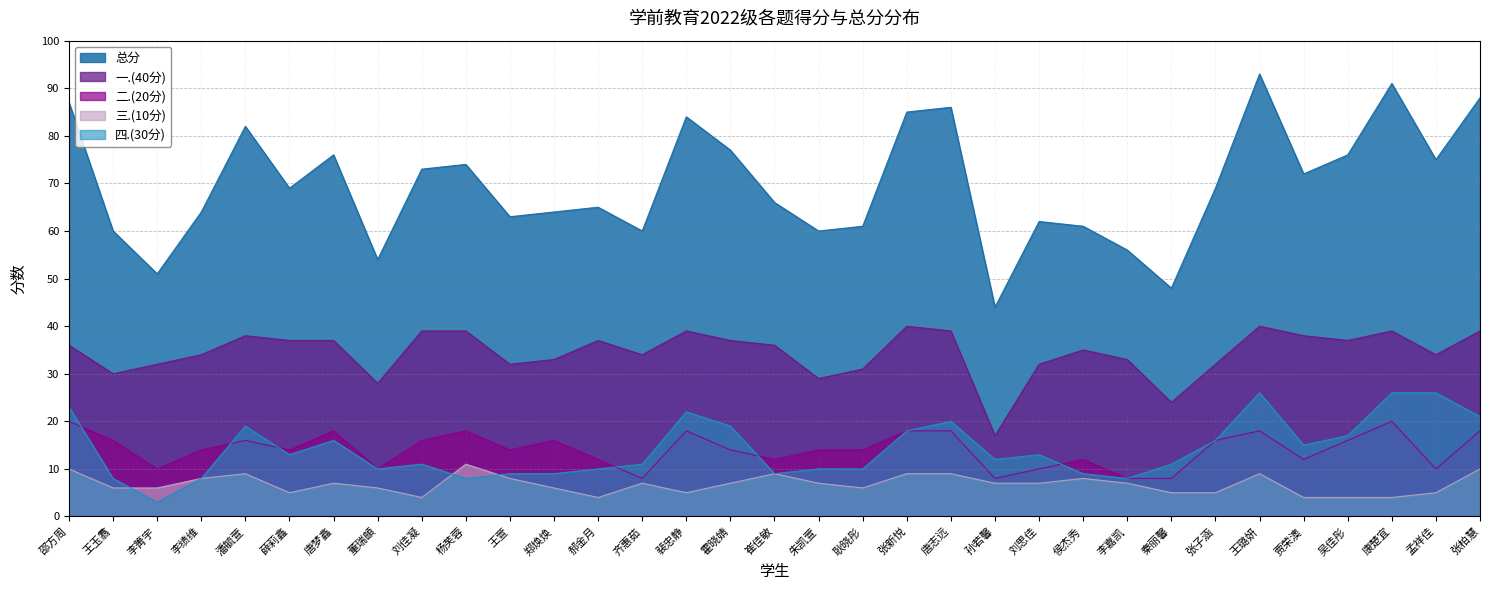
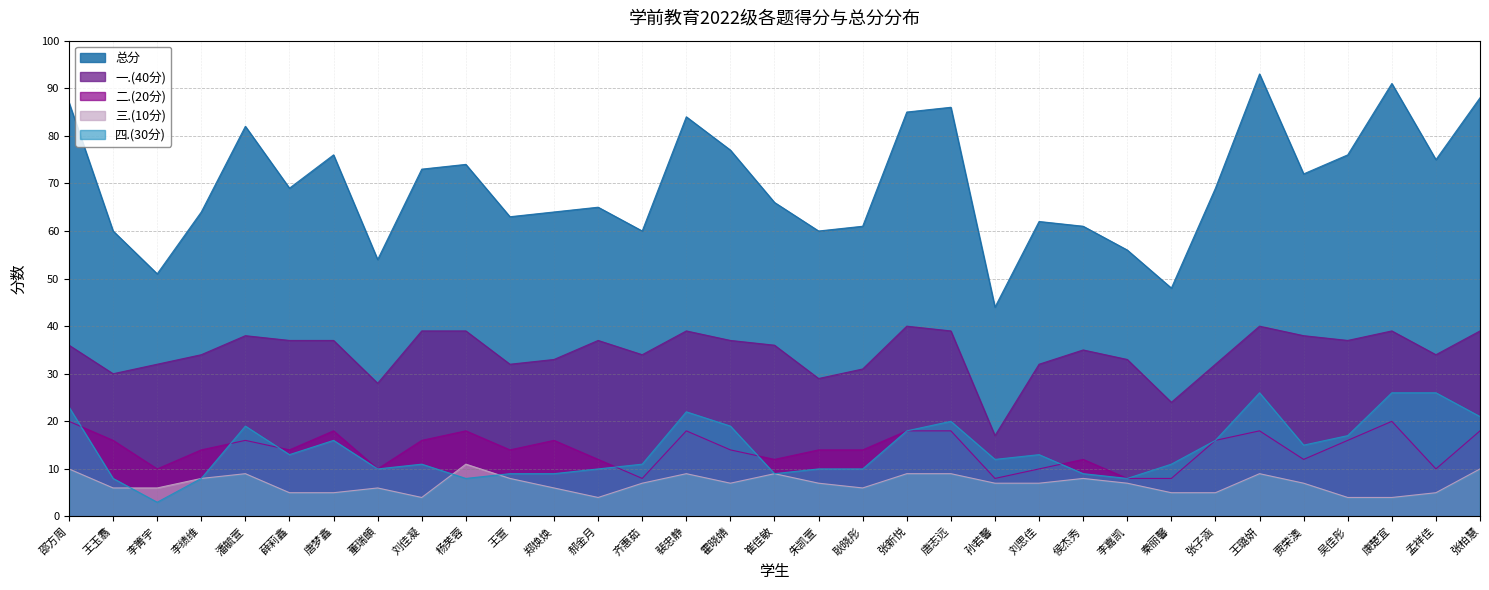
  {
    "三.(10分)": {
      "邵方周": 10,
      "王玉翥": 6,
      "李箐宇": 6,
      "潘毓萱": 9,
      "薛莉鑫": 5,
-     "唐梦鑫": 7,
+     "唐梦鑫": 5,
      "董瑞頔": 6,
      "刘佳凝": 4,
      "杨芙蓉": 11,
      "王萱": 8,
      "郑焕焕": 6,
      "郝金月": 4,
      "齐惠茹": 7,
-     "裴忠静": 5,
+     "裴忠静": 9,
      "霍晓婧": 7,
      "朱凯萱": 7,
      "耿晓彤": 6,
      "张新悦": 9,
      "唐志远": 9,
      "孙若馨": 7,
      "刘思佳": 7,
      "侯杰秀": 8,
      "李嘉凯": 7,
      "秦丽馨": 5,
      "张子涵": 5,
      "王璐妍": 9,
-     "贾荣澳": 4,
+     "贾荣澳": 7,
      "吴佳彤": 4,
      "康楚宜": 4,
      "孟祥佳": 5,
      "张柏慧": 10
    }
  }
